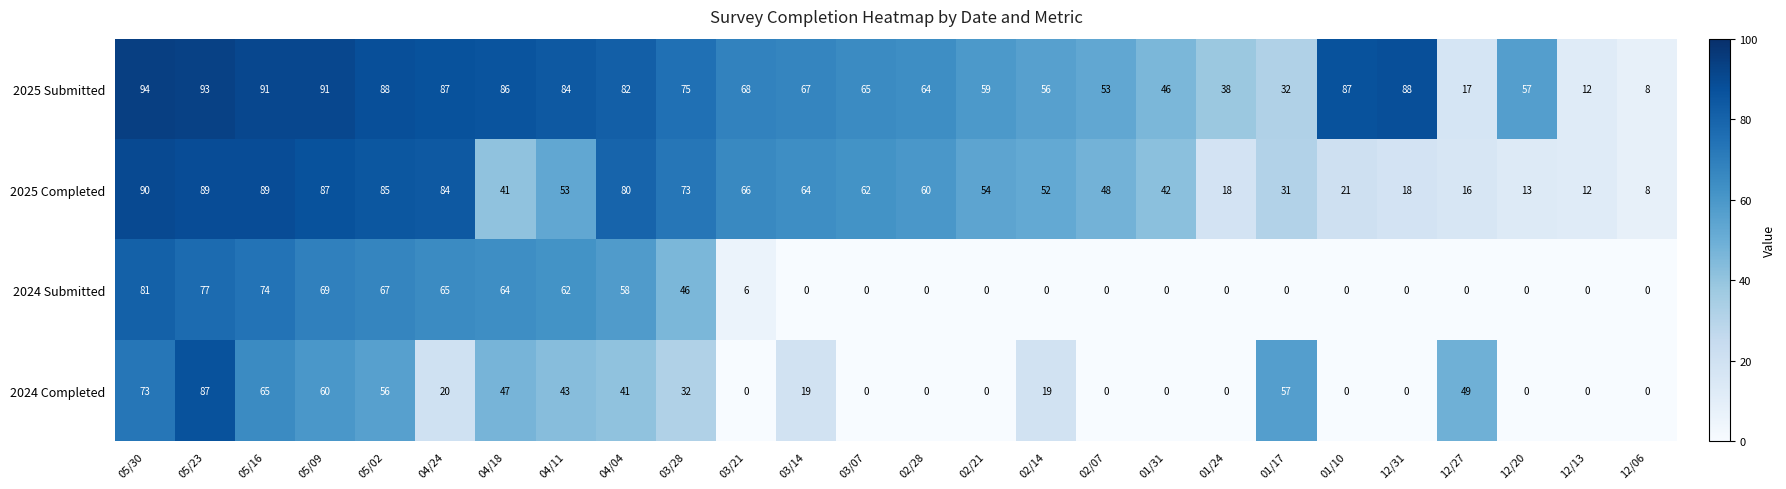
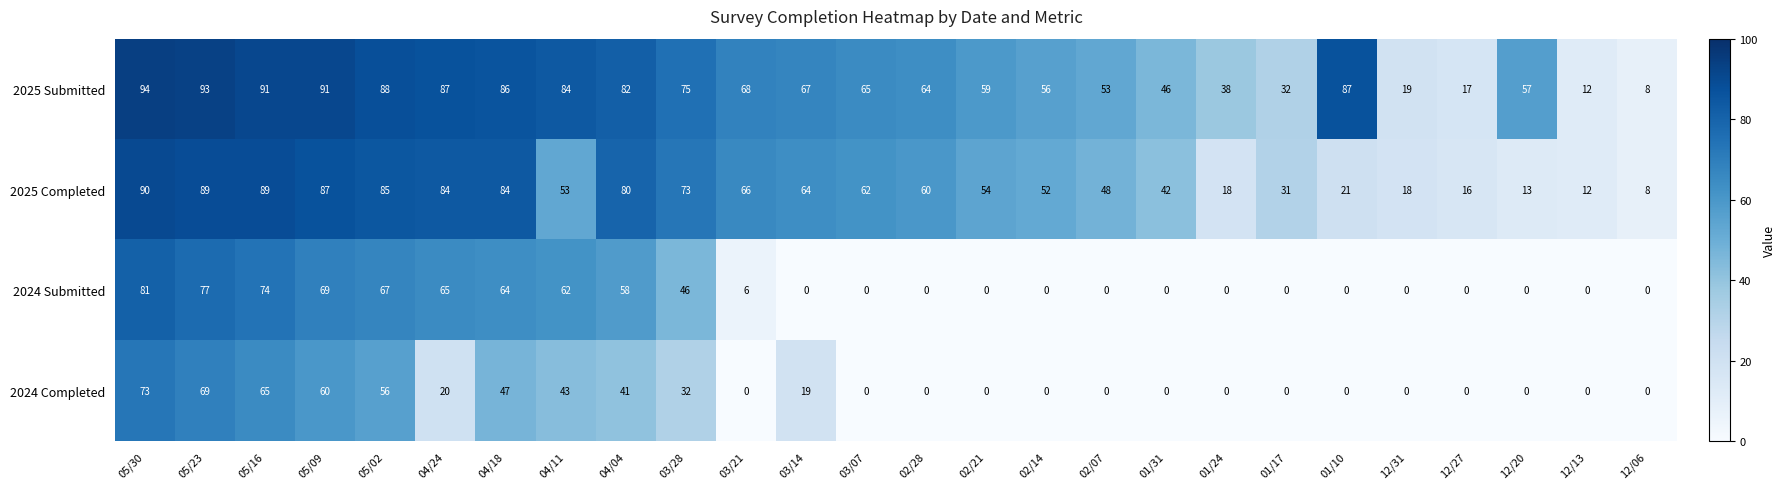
  {
    "2025 Submitted": {
      "05/30": 94,
      "05/23": 93,
      "05/16": 91,
      "05/09": 91,
      "05/02": 88,
      "04/24": 87,
      "04/18": 86,
      "04/11": 84,
      "04/04": 82,
      "03/28": 75,
      "03/21": 68,
      "03/14": 67,
      "03/07": 65,
      "02/28": 64,
      "02/21": 59,
      "02/14": 56,
      "02/07": 53,
      "01/31": 46,
      "01/24": 38,
      "01/17": 32,
      "01/10": 87,
-     "12/31": 88,
+     "12/31": 19,
      "12/27": 17,
      "12/20": 57,
      "12/13": 12,
      "12/06": 8
    },
    "2025 Completed": {
      "05/30": 90,
      "05/23": 89,
      "05/16": 89,
      "05/09": 87,
      "05/02": 85,
      "04/24": 84,
-     "04/18": 41,
+     "04/18": 84,
      "04/11": 53,
      "04/04": 80,
      "03/28": 73,
      "03/21": 66,
      "03/14": 64,
      "03/07": 62,
      "02/28": 60,
      "02/21": 54,
      "02/14": 52,
      "02/07": 48,
      "01/31": 42,
      "01/24": 18,
      "01/17": 31,
      "01/10": 21,
      "12/31": 18,
      "12/27": 16,
      "12/20": 13,
      "12/13": 12,
      "12/06": 8
    },
    "2024 Submitted": {
      "05/30": 81,
      "05/23": 77,
      "05/16": 74,
      "05/09": 69,
      "05/02": 67,
      "04/24": 65,
      "04/18": 64,
      "04/11": 62,
      "04/04": 58,
      "03/28": 46,
      "03/21": 6,
      "03/14": 0,
      "03/07": 0,
      "02/28": 0,
      "02/21": 0,
      "02/14": 0,
      "02/07": 0,
      "01/31": 0,
      "01/24": 0,
      "01/17": 0,
      "01/10": 0,
      "12/31": 0,
      "12/27": 0,
      "12/20": 0,
      "12/13": 0,
      "12/06": 0
    },
    "2024 Completed": {
      "05/30": 73,
-     "05/23": 87,
+     "05/23": 69,
      "05/16": 65,
      "05/09": 60,
      "05/02": 56,
      "04/24": 20,
      "04/18": 47,
      "04/11": 43,
      "04/04": 41,
      "03/28": 32,
      "03/21": 0,
      "03/14": 19,
      "03/07": 0,
      "02/28": 0,
      "02/21": 0,
-     "02/14": 19,
+     "02/14": 0,
      "02/07": 0,
      "01/31": 0,
      "01/24": 0,
-     "01/17": 57,
+     "01/17": 0,
      "01/10": 0,
      "12/31": 0,
-     "12/27": 49,
+     "12/27": 0,
      "12/20": 0,
      "12/13": 0,
      "12/06": 0
    }
  }
